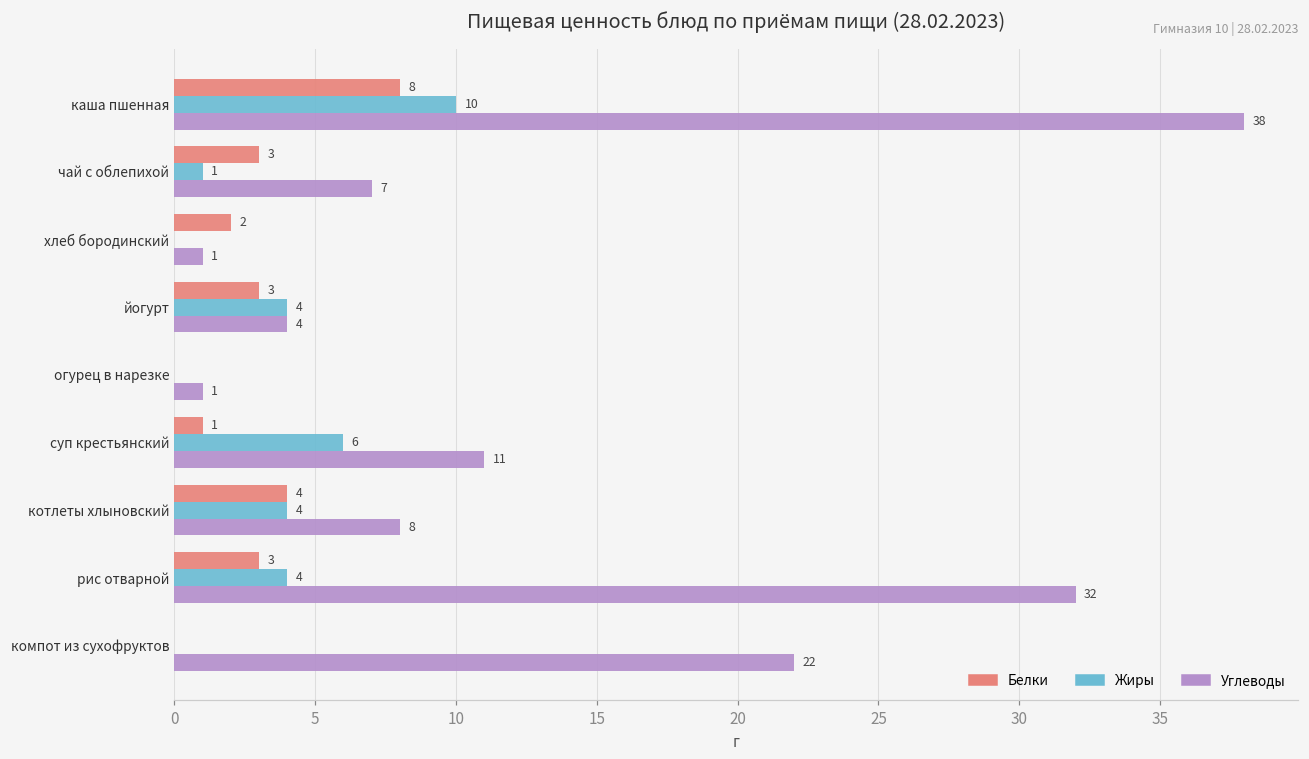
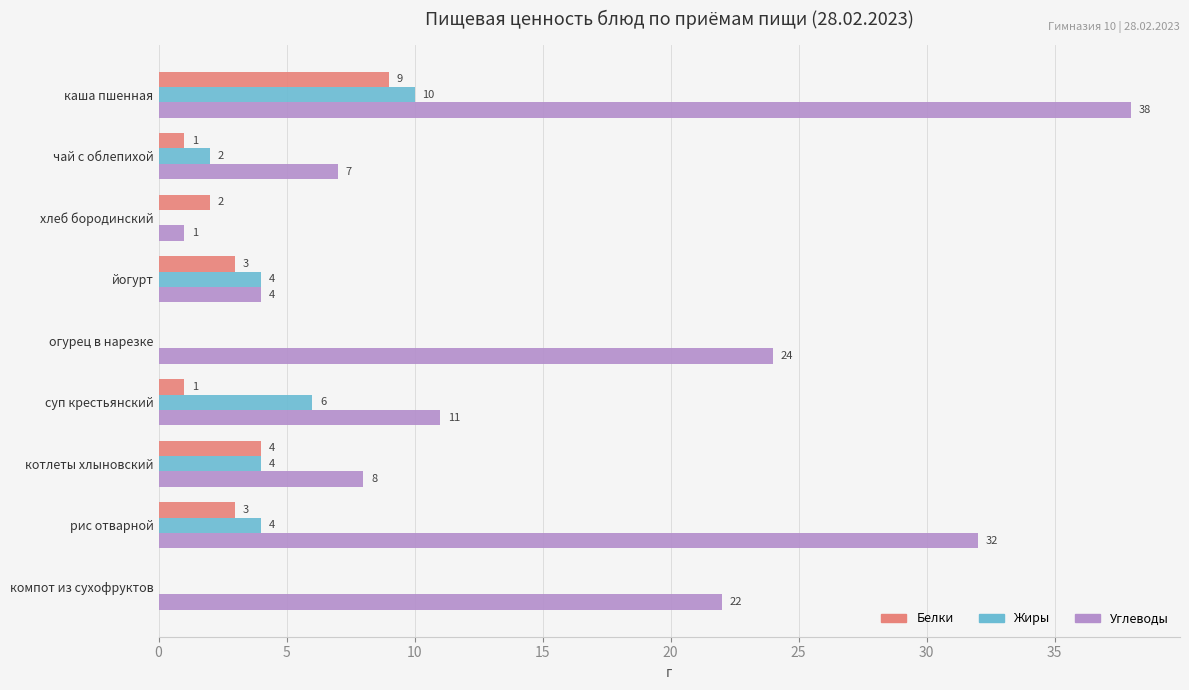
  {
    "Белки": {
-     "каша пшенная": 8,
-     "чай с облепихой": 3,
+     "каша пшенная": 9,
+     "чай с облепихой": 1,
      "хлеб бородинский": 2,
      "йогурт": 3,
      "суп крестьянский": 1,
      "котлеты хлыновский": 4,
      "рис отварной": 3
    },
    "Жиры": {
      "каша пшенная": 10,
-     "чай с облепихой": 1,
+     "чай с облепихой": 2,
      "йогурт": 4,
      "суп крестьянский": 6,
      "котлеты хлыновский": 4,
      "рис отварной": 4
    },
    "Углеводы": {
      "каша пшенная": 38,
      "чай с облепихой": 7,
      "хлеб бородинский": 1,
      "йогурт": 4,
-     "огурец в нарезке": 1,
+     "огурец в нарезке": 24,
      "суп крестьянский": 11,
      "котлеты хлыновский": 8,
      "рис отварной": 32,
      "компот из сухофруктов": 22
    }
  }
